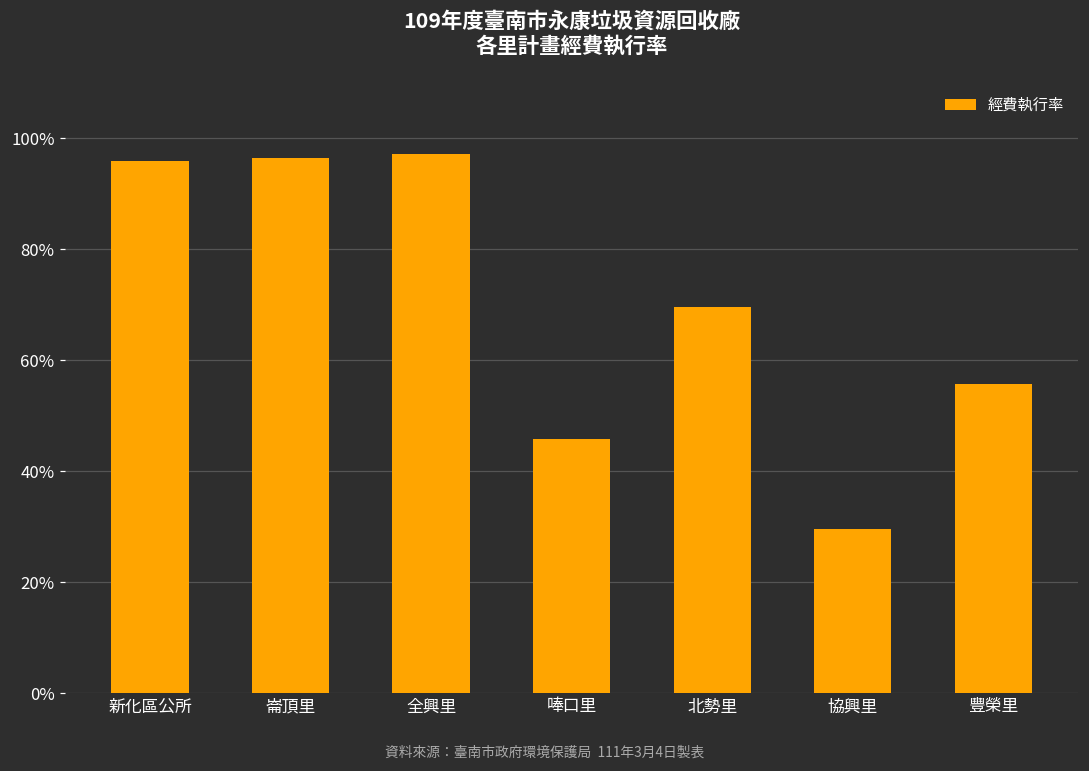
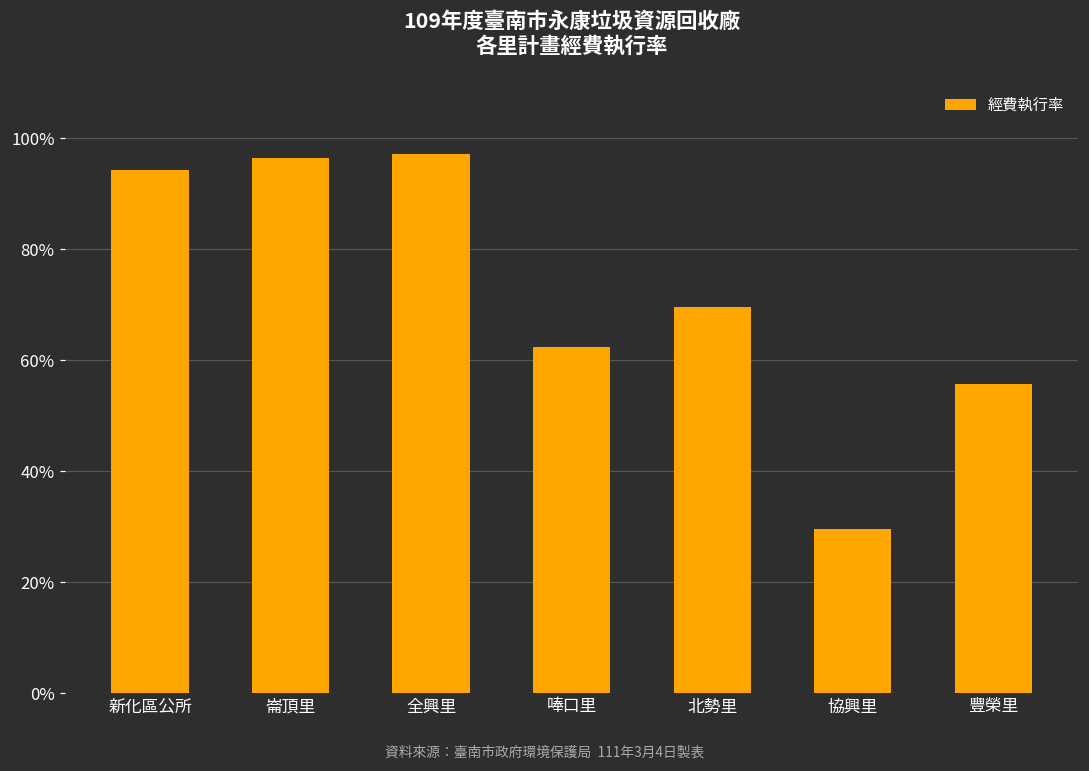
  {
-   "新化區公所": "96%",
+   "新化區公所": "94%",
    "崙頂里": "96%",
    "全興里": "97%",
-   "唪口里": "46%",
+   "唪口里": "62%",
    "北勢里": "70%",
    "協興里": "30%",
    "豐榮里": "56%"
  }
